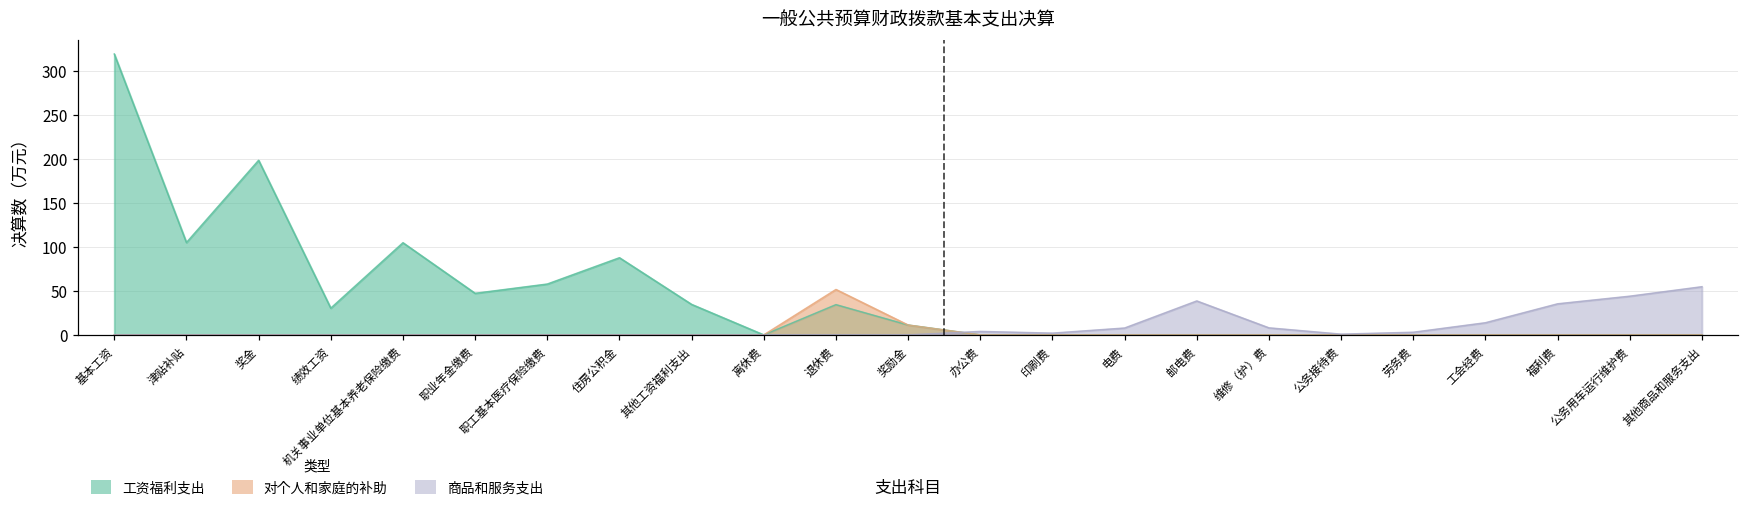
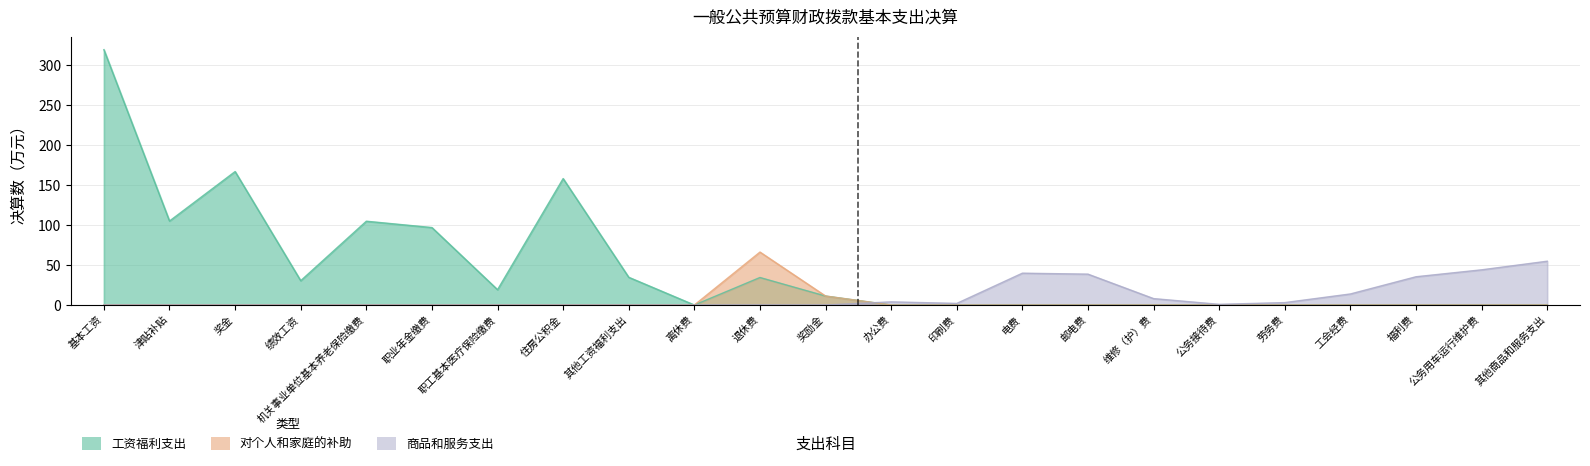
  {
    "工资福利支出": {
      "基本工资": 320,
      "津贴补贴": 110,
-     "奖金": 200,
+     "奖金": 170,
      "绩效工资": 30,
      "机关事业单位基本养老保险缴费": 100,
-     "职业年金缴费": 50,
-     "职工基本医疗保险缴费": 60,
-     "住房公积金": 90,
+     "职业年金缴费": 100,
+     "职工基本医疗保险缴费": 20,
+     "住房公积金": 160,
      "其他工资福利支出": 30,
      "退休费": 30
    },
    "对个人和家庭的补助": {
-     "退休费": 50
+     "退休费": 70
    },
    "商品和服务支出": {
      "退休费": 0,
      "奖励金": 0,
      "办公费": 0,
-     "电费": 10,
+     "电费": 40,
      "邮电费": 40,
      "维修（护）费": 10,
      "工会经费": 10,
      "福利费": 40,
      "公务用车运行维护费": 40,
      "其他商品和服务支出": 50
    }
  }
